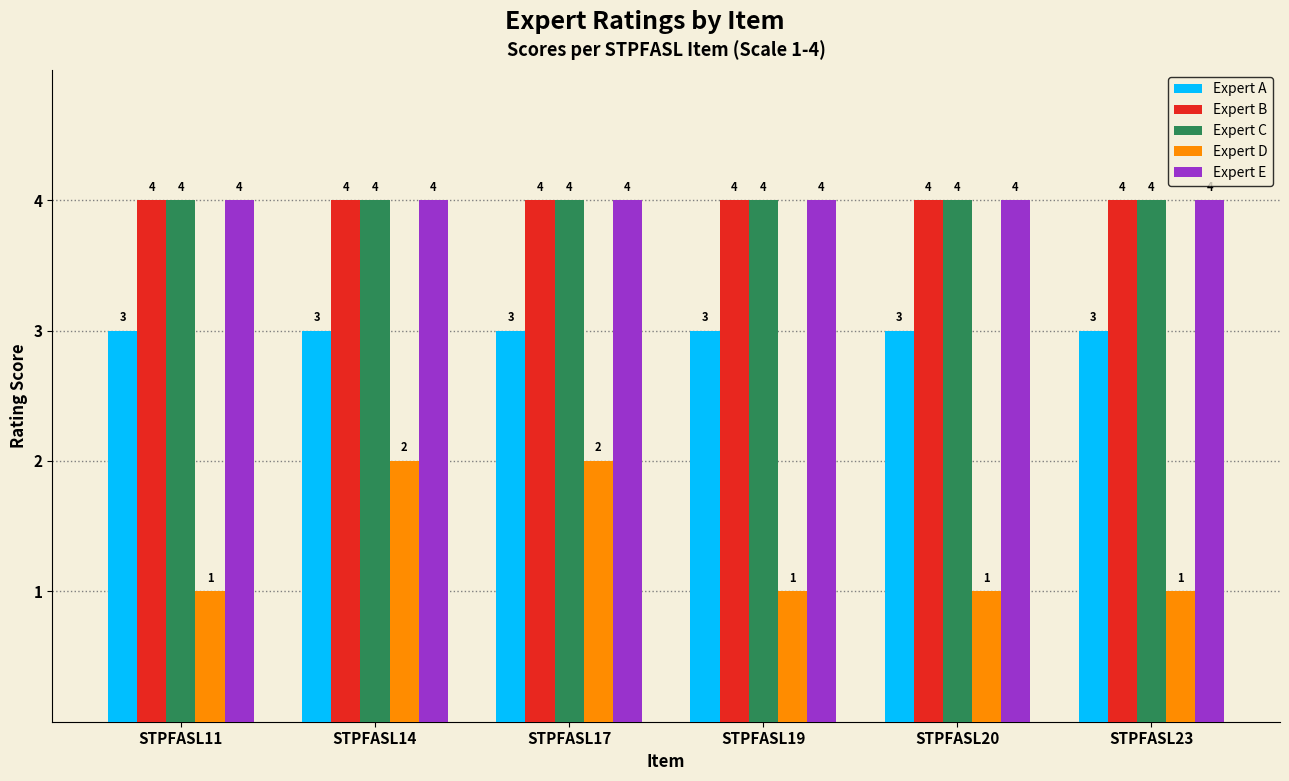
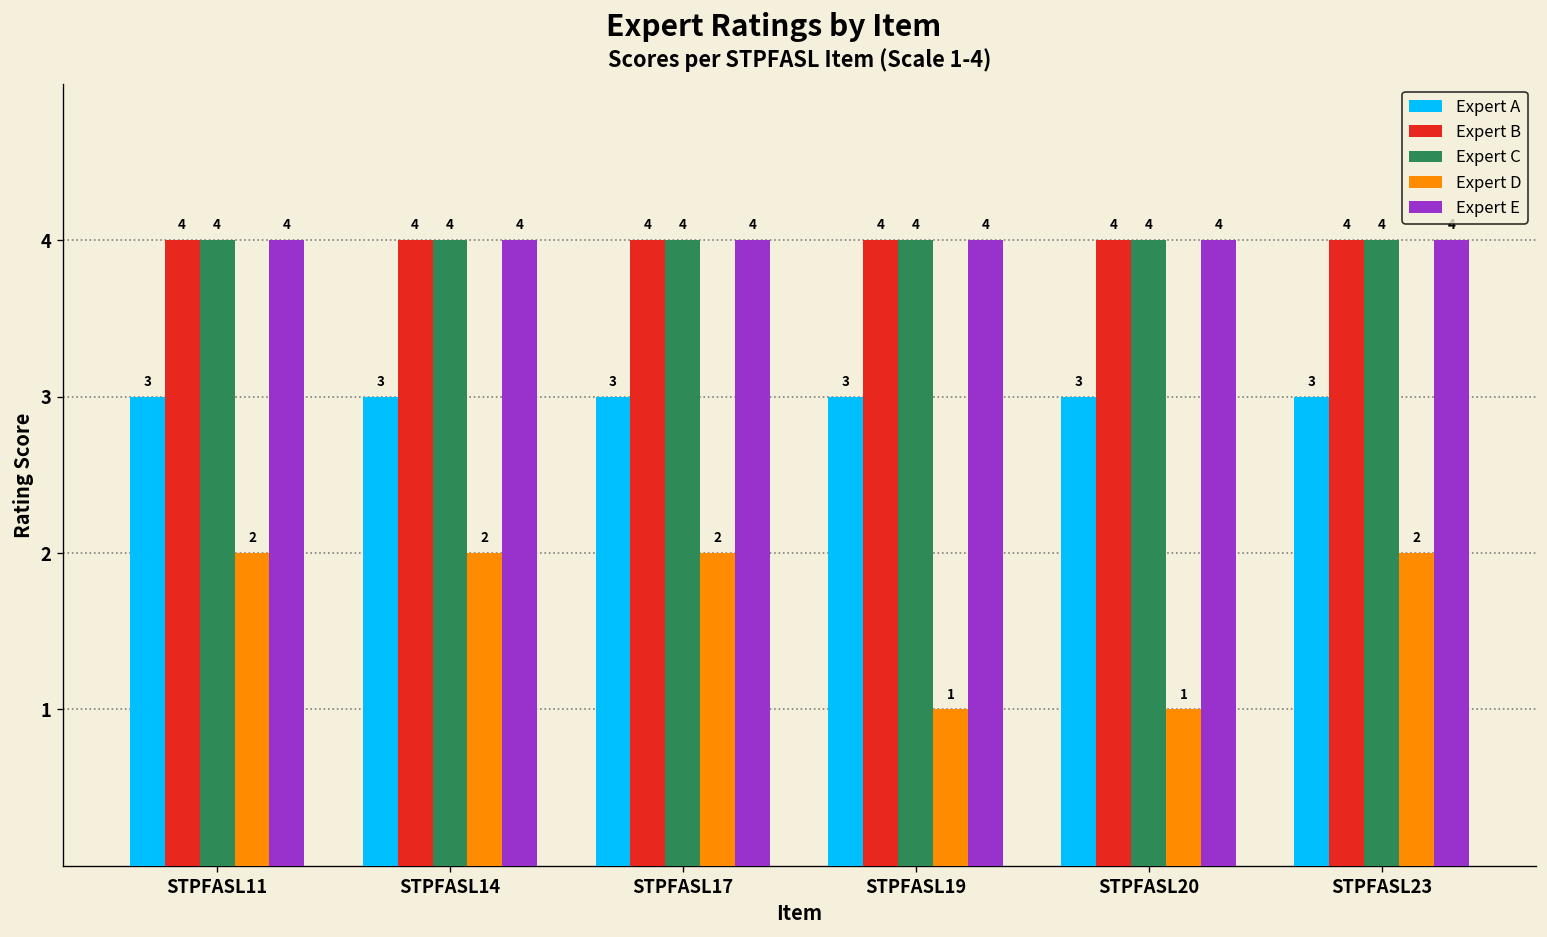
  {
    "Expert A": {
      "STPFASL11": 3,
      "STPFASL14": 3,
      "STPFASL17": 3,
      "STPFASL19": 3,
      "STPFASL20": 3,
      "STPFASL23": 3
    },
    "Expert B": {
      "STPFASL11": 4,
      "STPFASL14": 4,
      "STPFASL17": 4,
      "STPFASL19": 4,
      "STPFASL20": 4,
      "STPFASL23": 4
    },
    "Expert C": {
      "STPFASL11": 4,
      "STPFASL14": 4,
      "STPFASL17": 4,
      "STPFASL19": 4,
      "STPFASL20": 4,
      "STPFASL23": 4
    },
    "Expert D": {
-     "STPFASL11": 1,
+     "STPFASL11": 2,
      "STPFASL14": 2,
      "STPFASL17": 2,
      "STPFASL19": 1,
      "STPFASL20": 1,
-     "STPFASL23": 1
+     "STPFASL23": 2
    },
    "Expert E": {
      "STPFASL11": 4,
      "STPFASL14": 4,
      "STPFASL17": 4,
      "STPFASL19": 4,
      "STPFASL20": 4
    }
  }
